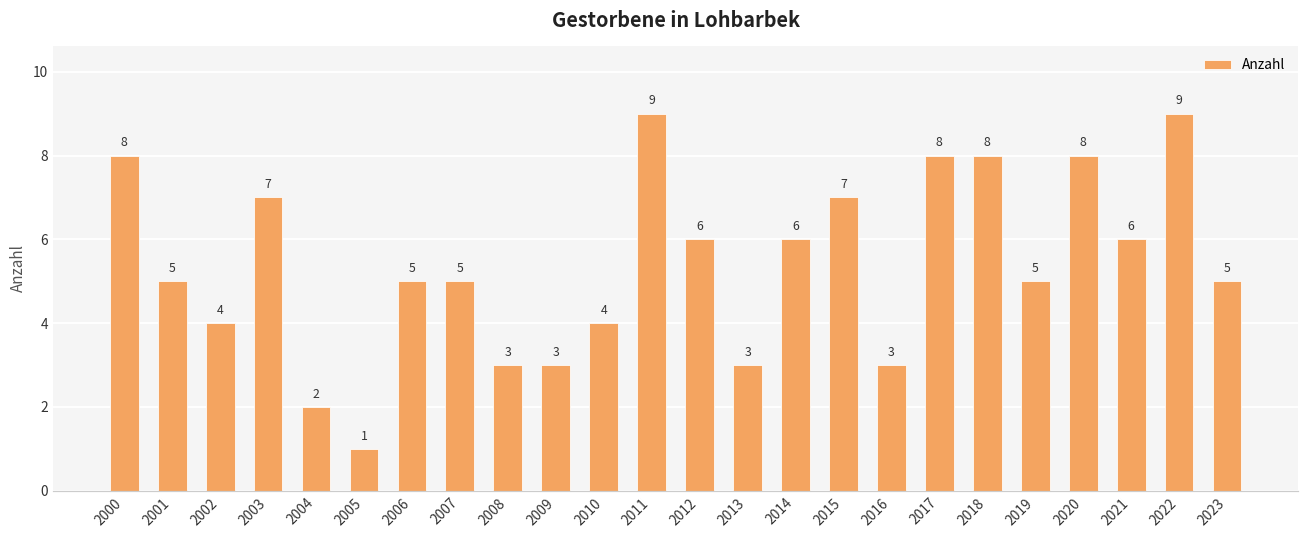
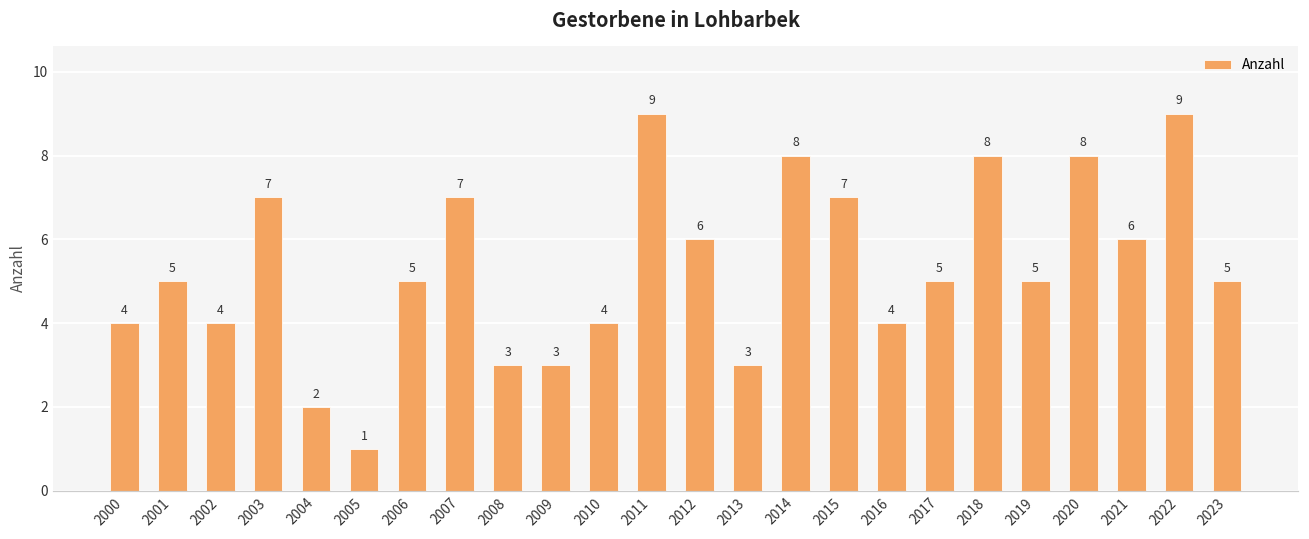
  {
-   "2000": 8,
+   "2000": 4,
    "2001": 5,
    "2002": 4,
    "2003": 7,
    "2004": 2,
    "2005": 1,
    "2006": 5,
-   "2007": 5,
+   "2007": 7,
    "2008": 3,
    "2009": 3,
    "2010": 4,
    "2011": 9,
    "2012": 6,
    "2013": 3,
-   "2014": 6,
+   "2014": 8,
    "2015": 7,
-   "2016": 3,
-   "2017": 8,
+   "2016": 4,
+   "2017": 5,
    "2018": 8,
    "2019": 5,
    "2020": 8,
    "2021": 6,
    "2022": 9,
    "2023": 5
  }
